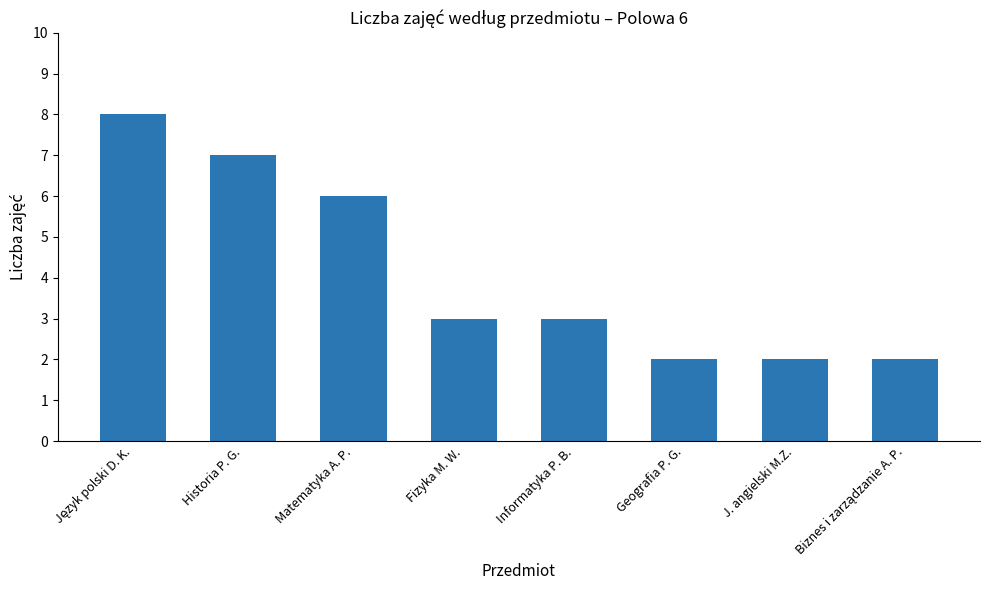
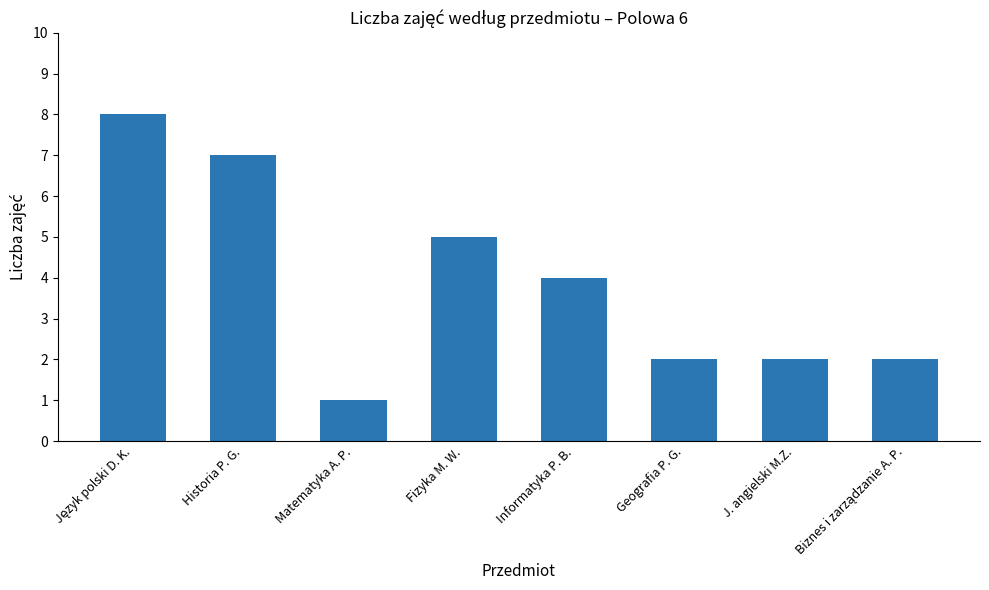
  {
    "Język polski D. K.": 8,
    "Historia P. G.": 7,
-   "Matematyka A. P.": 6,
-   "Fizyka M. W.": 3,
-   "Informatyka P. B.": 3,
+   "Matematyka A. P.": 1,
+   "Fizyka M. W.": 5,
+   "Informatyka P. B.": 4,
    "Geografia P. G.": 2,
    "J. angielski M.Z.": 2,
    "Biznes i zarządzanie A. P.": 2
  }
